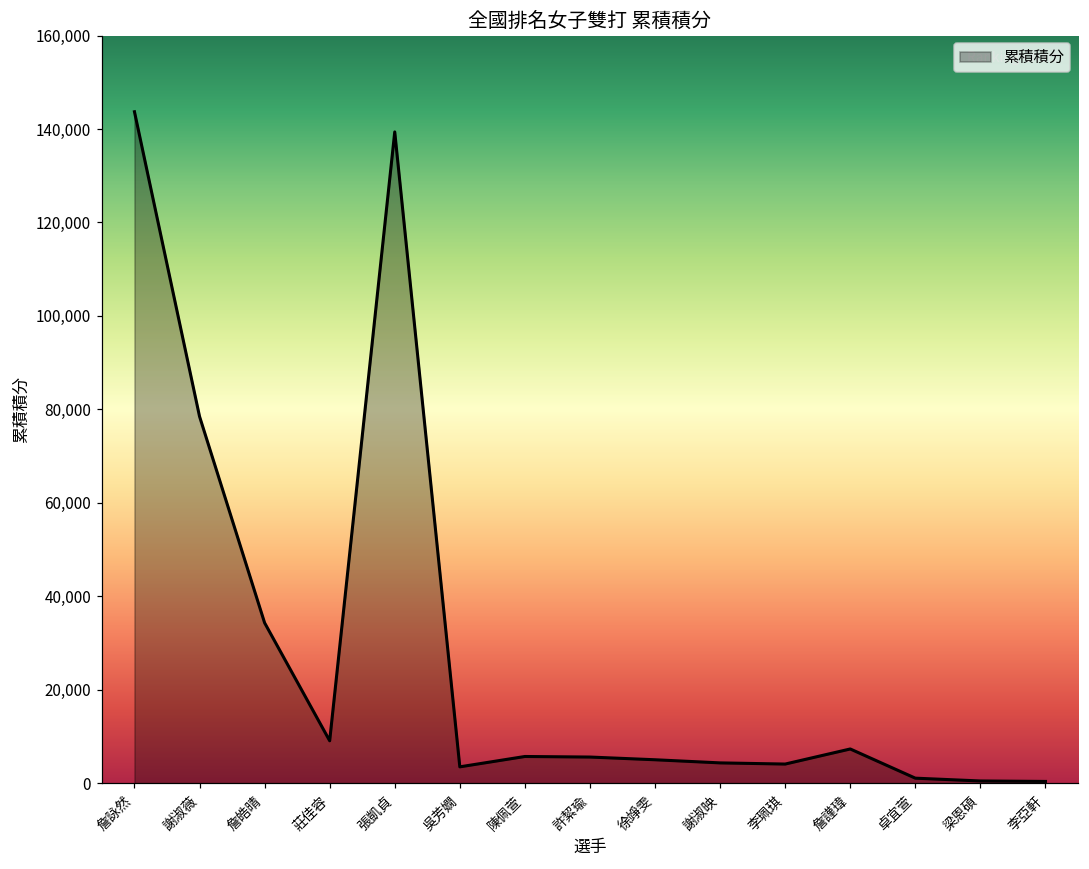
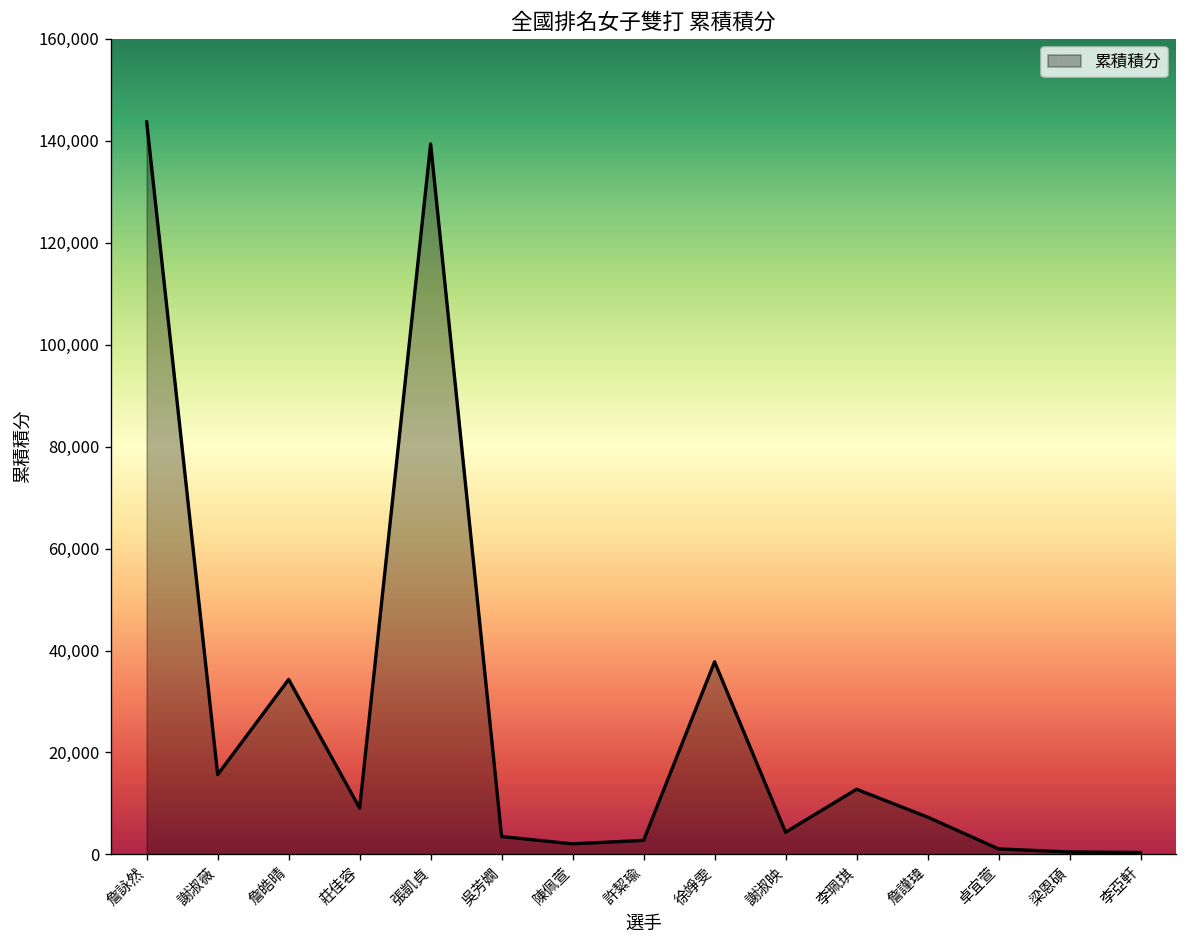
  {
    "詹詠然": "144,000",
-   "謝淑薇": "79,000",
+   "謝淑薇": "16,000",
    "詹皓晴": "34,000",
    "莊佳容": "9,000",
    "張凱貞": "139,000",
    "吳芳嫺": "4,000",
-   "陳佩萱": "6,000",
-   "許絜瑜": "6,000",
-   "徐竫雯": "5,000",
+   "陳佩萱": "2,000",
+   "許絜瑜": "3,000",
+   "徐竫雯": "38,000",
    "謝淑映": "4,000",
-   "李珮琪": "4,000",
+   "李珮琪": "13,000",
    "詹謹瑋": "7,000",
    "卓宜萱": "1,000",
    "梁恩碩": "0",
    "李亞軒": "0"
  }
